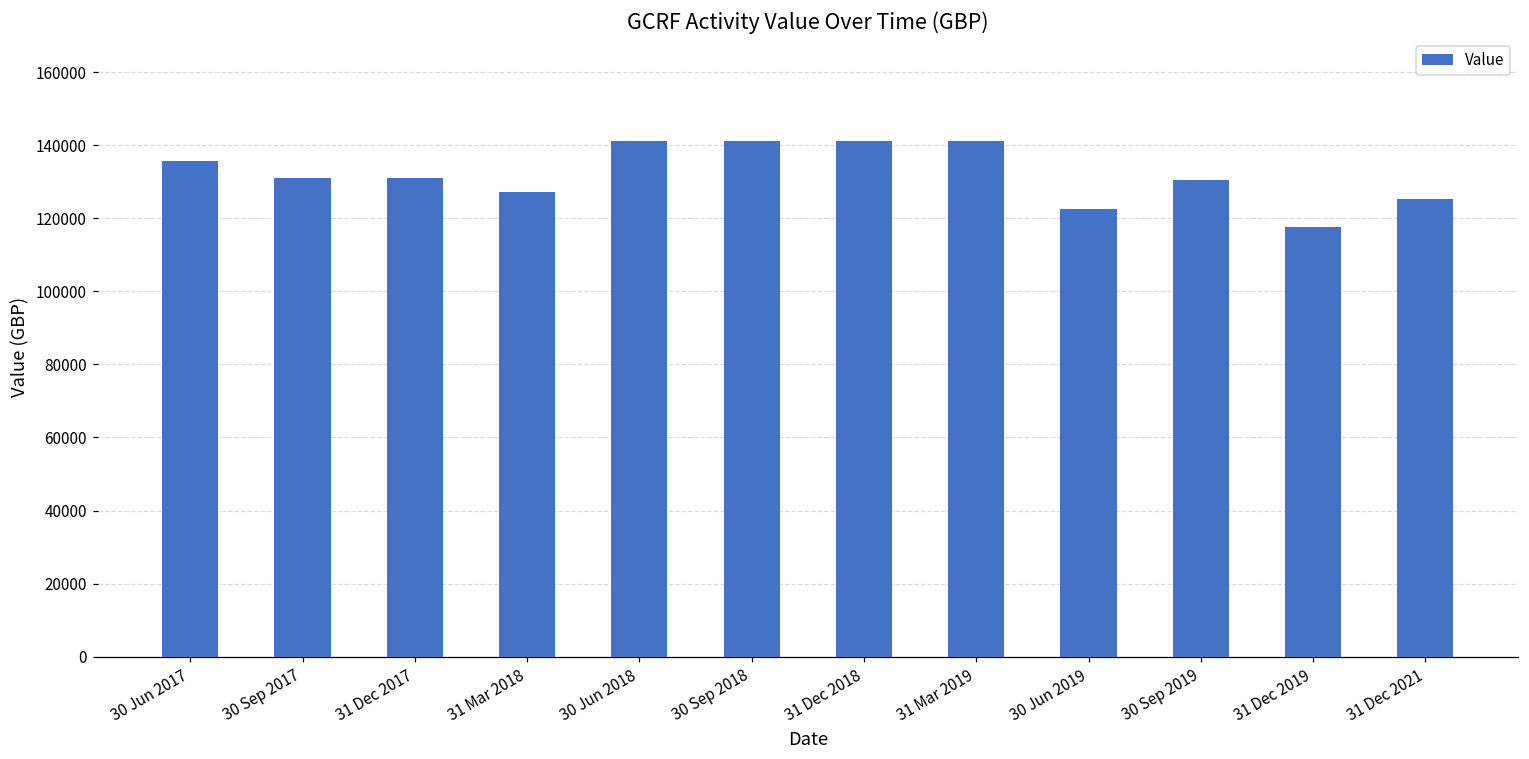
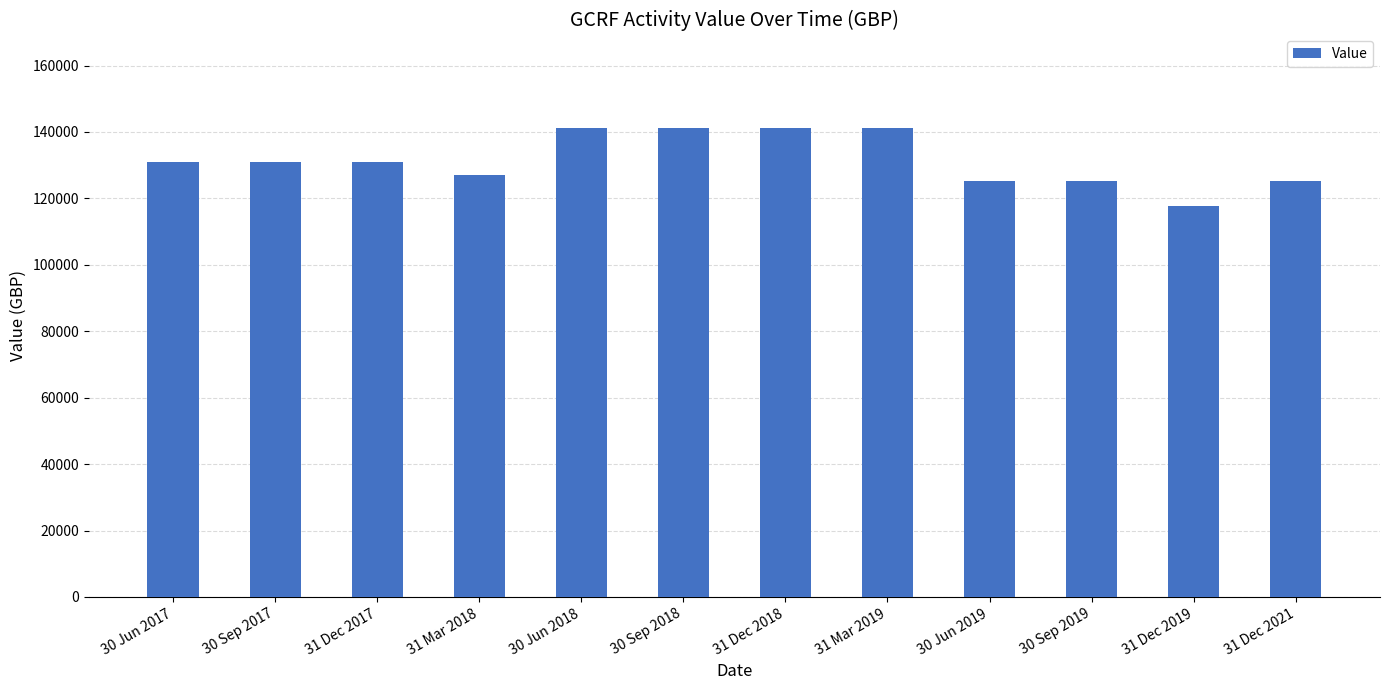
  {
-   "30 Jun 2017": 136000,
+   "30 Jun 2017": 131000,
    "30 Sep 2017": 131000,
    "31 Dec 2017": 131000,
    "31 Mar 2018": 127000,
    "30 Jun 2018": 141000,
    "30 Sep 2018": 141000,
    "31 Dec 2018": 141000,
    "31 Mar 2019": 141000,
-   "30 Jun 2019": 123000,
-   "30 Sep 2019": 130000,
+   "30 Jun 2019": 125000,
+   "30 Sep 2019": 125000,
    "31 Dec 2019": 118000,
    "31 Dec 2021": 125000
  }
